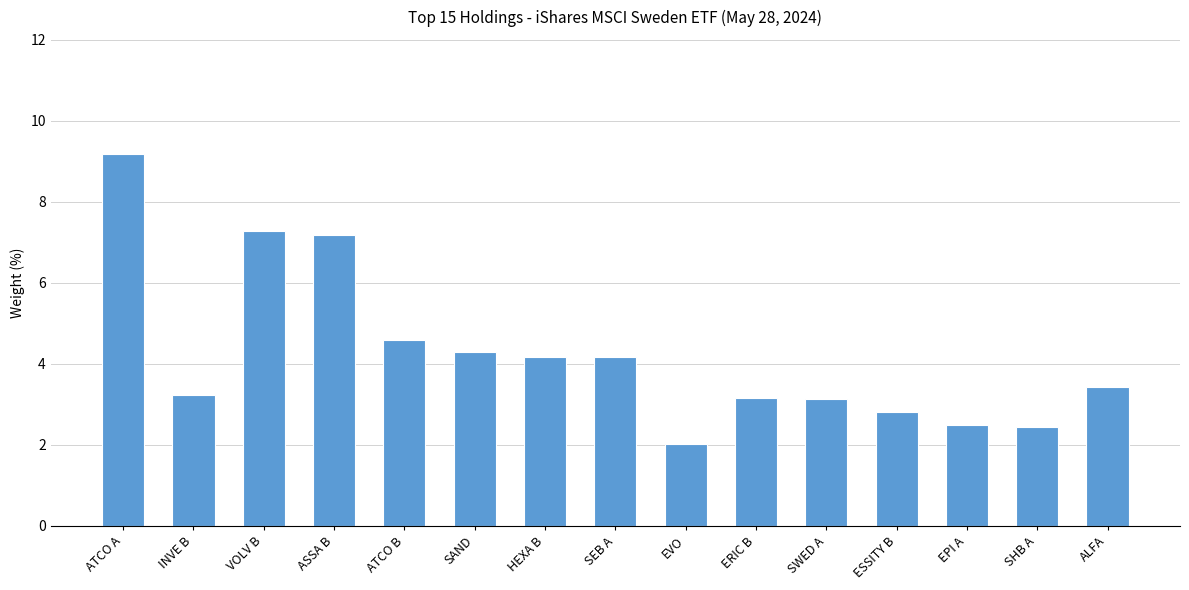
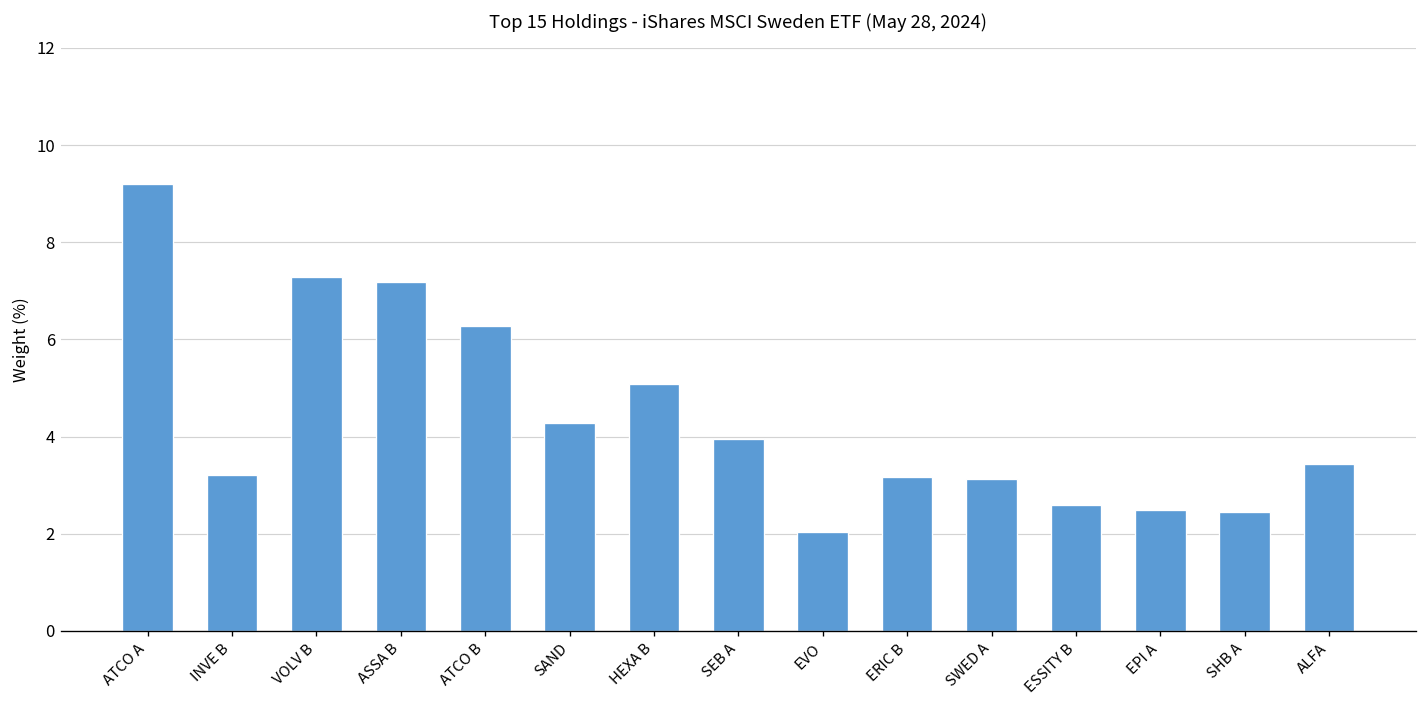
  {
    "ATCO A": 9.2,
    "INVE B": 3.2,
    "VOLV B": 7.3,
    "ASSA B": 7.2,
-   "ATCO B": 4.6,
+   "ATCO B": 6.3,
    "SAND": 4.3,
-   "HEXA B": 4.2,
-   "SEB A": 4.2,
+   "HEXA B": 5.1,
+   "SEB A": 4.0,
    "EVO": 2.0,
    "ERIC B": 3.2,
    "SWED A": 3.1,
-   "ESSITY B": 2.8,
+   "ESSITY B": 2.6,
    "EPI A": 2.5,
    "SHB A": 2.5,
    "ALFA": 3.4
  }
